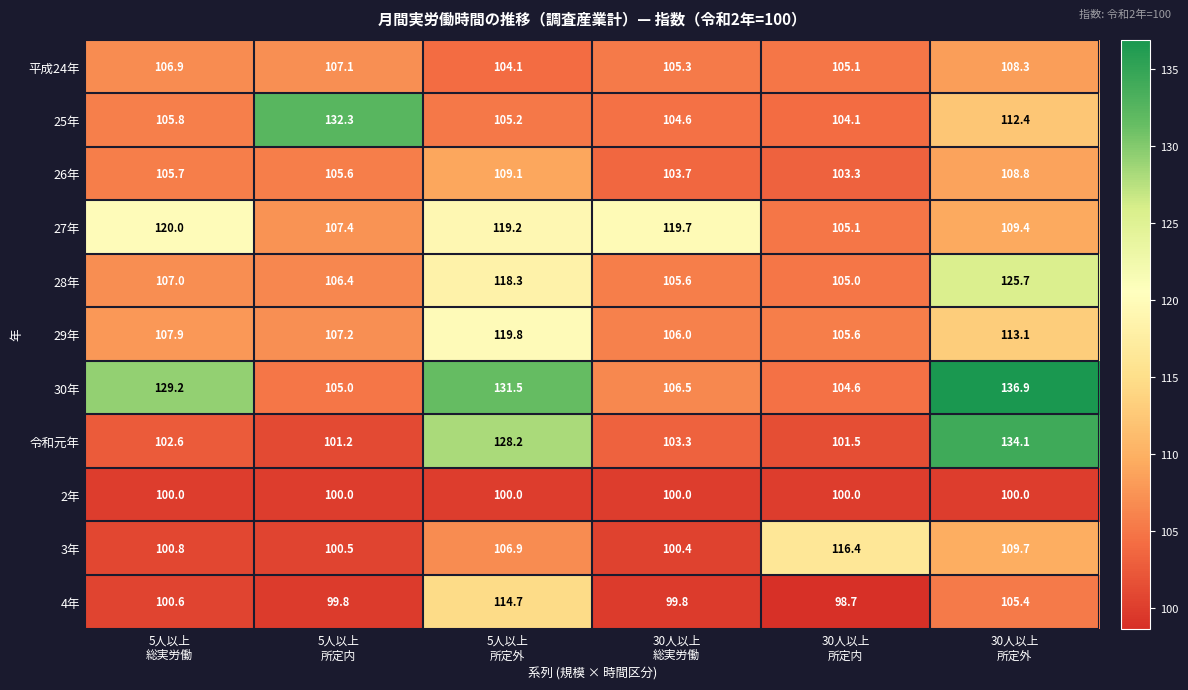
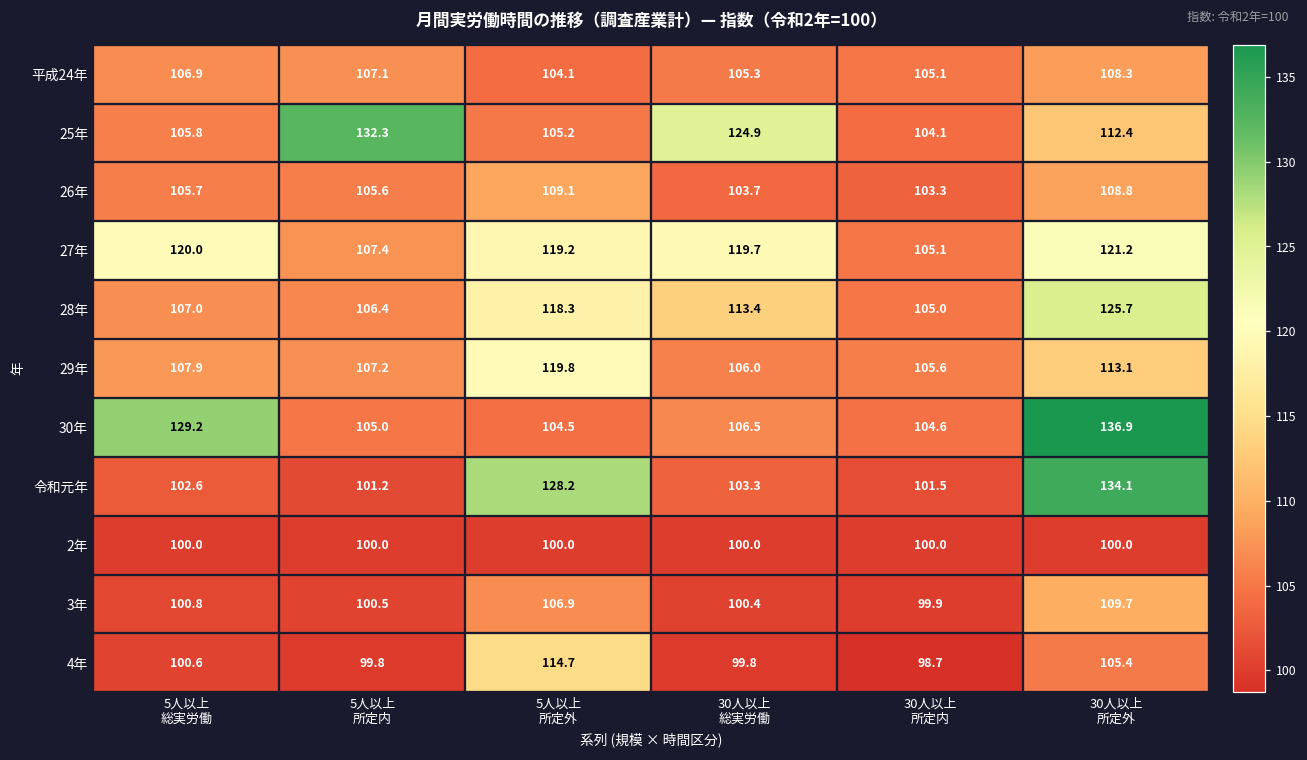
  {
    "平成24年": {
      "5人以上 総実労働": 106.9,
      "5人以上 所定内": 107.1,
      "5人以上 所定外": 104.1,
      "30人以上 総実労働": 105.3,
      "30人以上 所定内": 105.1,
      "30人以上 所定外": 108.3
    },
    "25年": {
      "5人以上 総実労働": 105.8,
      "5人以上 所定内": 132.3,
      "5人以上 所定外": 105.2,
-     "30人以上 総実労働": 104.6,
+     "30人以上 総実労働": 124.9,
      "30人以上 所定内": 104.1,
      "30人以上 所定外": 112.4
    },
    "26年": {
      "5人以上 総実労働": 105.7,
      "5人以上 所定内": 105.6,
      "5人以上 所定外": 109.1,
      "30人以上 総実労働": 103.7,
      "30人以上 所定内": 103.3,
      "30人以上 所定外": 108.8
    },
    "27年": {
      "5人以上 総実労働": 120.0,
      "5人以上 所定内": 107.4,
      "5人以上 所定外": 119.2,
      "30人以上 総実労働": 119.7,
      "30人以上 所定内": 105.1,
-     "30人以上 所定外": 109.4
+     "30人以上 所定外": 121.2
    },
    "28年": {
      "5人以上 総実労働": 107.0,
      "5人以上 所定内": 106.4,
      "5人以上 所定外": 118.3,
-     "30人以上 総実労働": 105.6,
+     "30人以上 総実労働": 113.4,
      "30人以上 所定内": 105.0,
      "30人以上 所定外": 125.7
    },
    "29年": {
      "5人以上 総実労働": 107.9,
      "5人以上 所定内": 107.2,
      "5人以上 所定外": 119.8,
      "30人以上 総実労働": 106.0,
      "30人以上 所定内": 105.6,
      "30人以上 所定外": 113.1
    },
    "30年": {
      "5人以上 総実労働": 129.2,
      "5人以上 所定内": 105.0,
-     "5人以上 所定外": 131.5,
+     "5人以上 所定外": 104.5,
      "30人以上 総実労働": 106.5,
      "30人以上 所定内": 104.6,
      "30人以上 所定外": 136.9
    },
    "令和元年": {
      "5人以上 総実労働": 102.6,
      "5人以上 所定内": 101.2,
      "5人以上 所定外": 128.2,
      "30人以上 総実労働": 103.3,
      "30人以上 所定内": 101.5,
      "30人以上 所定外": 134.1
    },
    "2年": {
      "5人以上 総実労働": 100.0,
      "5人以上 所定内": 100.0,
      "5人以上 所定外": 100.0,
      "30人以上 総実労働": 100.0,
      "30人以上 所定内": 100.0,
      "30人以上 所定外": 100.0
    },
    "3年": {
      "5人以上 総実労働": 100.8,
      "5人以上 所定内": 100.5,
      "5人以上 所定外": 106.9,
      "30人以上 総実労働": 100.4,
-     "30人以上 所定内": 116.4,
+     "30人以上 所定内": 99.9,
      "30人以上 所定外": 109.7
    },
    "4年": {
      "5人以上 総実労働": 100.6,
      "5人以上 所定内": 99.8,
      "5人以上 所定外": 114.7,
      "30人以上 総実労働": 99.8,
      "30人以上 所定内": 98.7,
      "30人以上 所定外": 105.4
    }
  }
